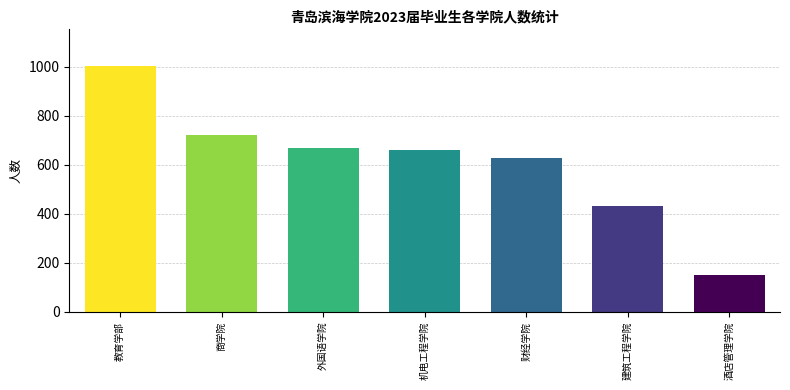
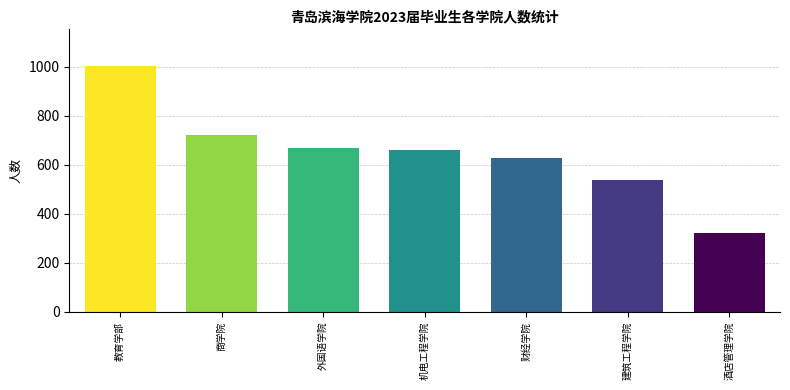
  {
    "教育学部": 1000,
    "商学院": 720,
    "外国语学院": 670,
    "机电工程学院": 660,
    "财经学院": 630,
-   "建筑工程学院": 430,
-   "酒店管理学院": 150
+   "建筑工程学院": 540,
+   "酒店管理学院": 320
  }
